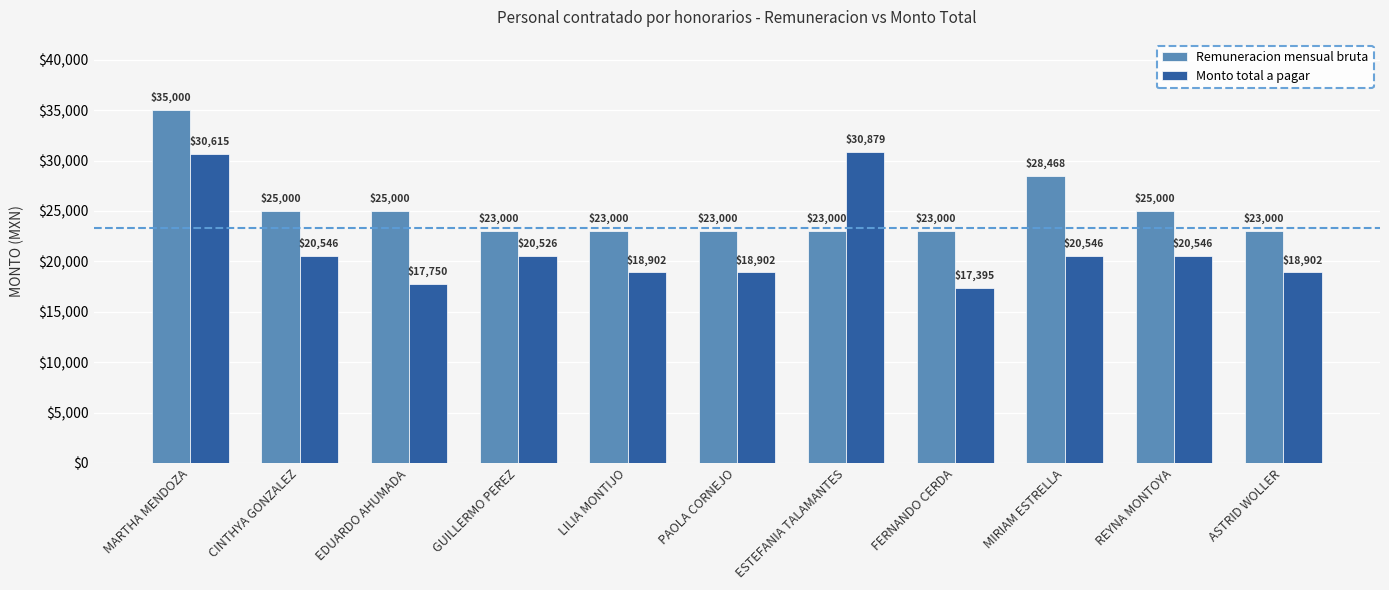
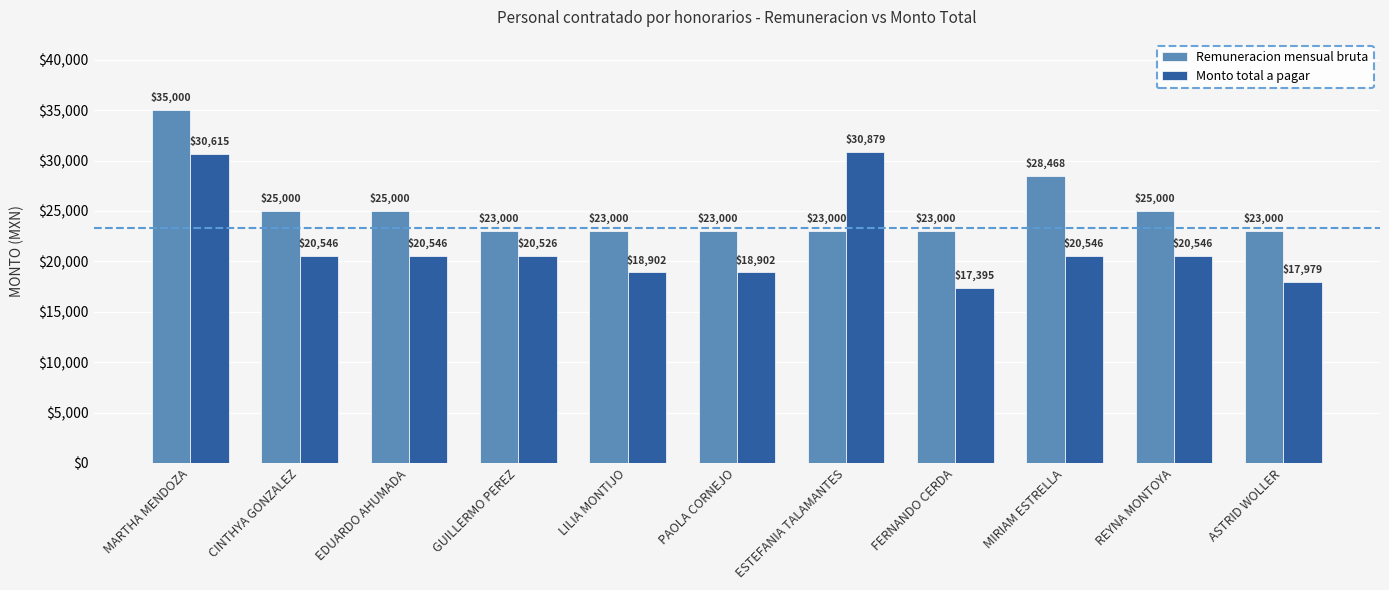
  {
    "Remuneracion mensual bruta": {
      "MARTHA MENDOZA": "$35,000",
      "CINTHYA GONZALEZ": "$25,000",
      "EDUARDO AHUMADA": "$25,000",
      "GUILLERMO PEREZ": "$23,000",
      "LILIA MONTIJO": "$23,000",
      "PAOLA CORNEJO": "$23,000",
      "ESTEFANIA TALAMANTES": "$23,000",
      "FERNANDO CERDA": "$23,000",
      "MIRIAM ESTRELLA": "$28,468",
      "REYNA MONTOYA": "$25,000",
      "ASTRID WOLLER": "$23,000"
    },
    "Monto total a pagar": {
      "MARTHA MENDOZA": "$30,615",
      "CINTHYA GONZALEZ": "$20,546",
-     "EDUARDO AHUMADA": "$17,750",
+     "EDUARDO AHUMADA": "$20,546",
      "GUILLERMO PEREZ": "$20,526",
      "LILIA MONTIJO": "$18,902",
      "PAOLA CORNEJO": "$18,902",
      "ESTEFANIA TALAMANTES": "$30,879",
      "FERNANDO CERDA": "$17,395",
      "MIRIAM ESTRELLA": "$20,546",
      "REYNA MONTOYA": "$20,546",
-     "ASTRID WOLLER": "$18,902"
+     "ASTRID WOLLER": "$17,979"
    }
  }
